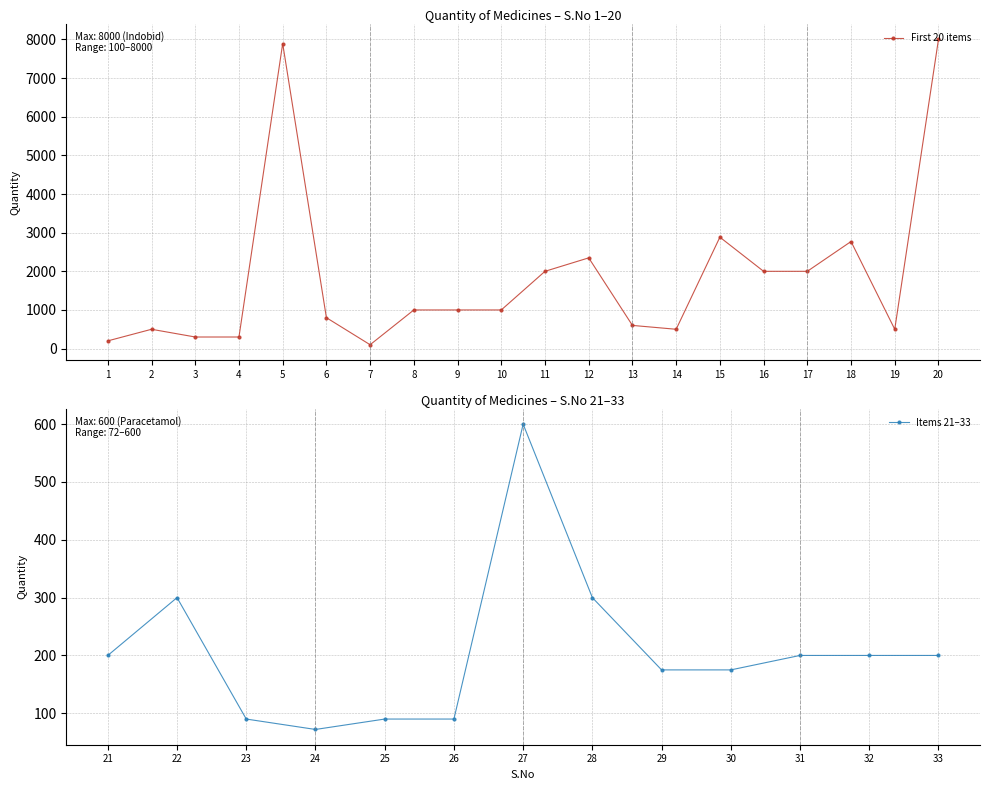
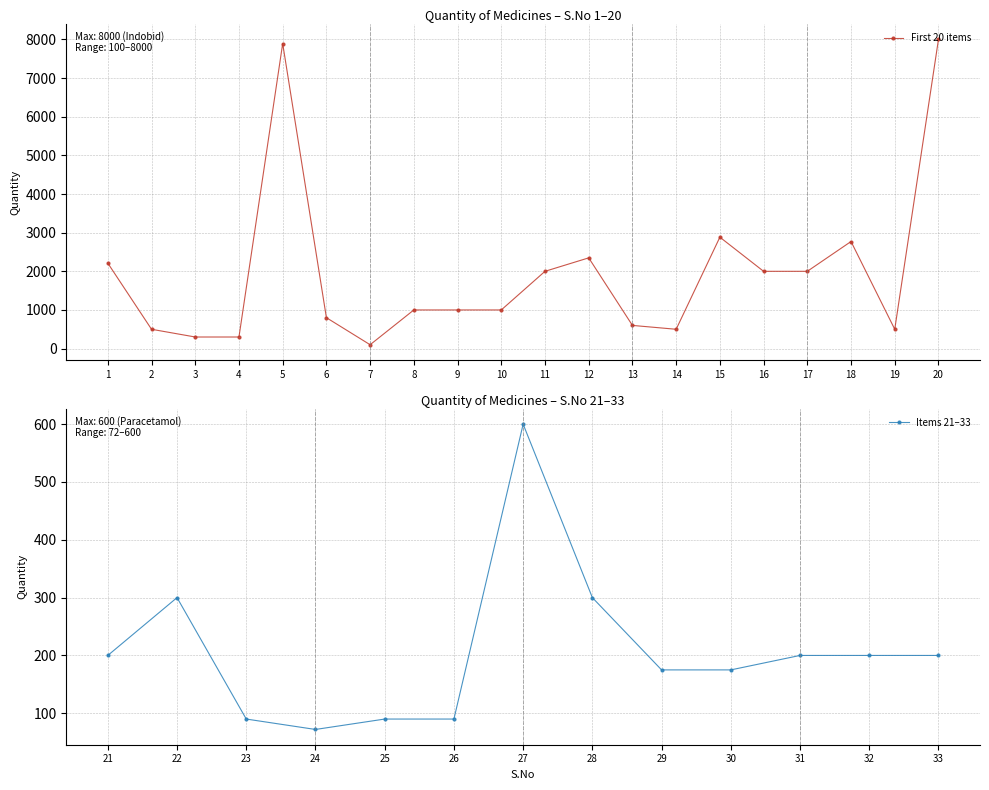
  {
    "Quantity of Medicines – S.No 1–20": {
-     "1": 200,
+     "1": 2200,
      "2": 500,
      "3": 300,
      "4": 300,
      "5": 7900,
      "6": 800,
      "7": 100,
      "8": 1000,
      "9": 1000,
      "10": 1000,
      "11": 2000,
      "12": 2300,
      "13": 600,
      "14": 500,
      "15": 2900,
      "16": 2000,
      "17": 2000,
      "18": 2800,
      "19": 500,
      "20": 8000
    },
    "Quantity of Medicines – S.No 21–33": {
      "21": 200,
      "22": 300,
      "23": 90,
      "24": 70,
      "25": 90,
      "26": 90,
      "27": 600,
      "28": 300,
      "29": 180,
      "30": 180,
      "31": 200,
      "32": 200,
      "33": 200
    }
  }
